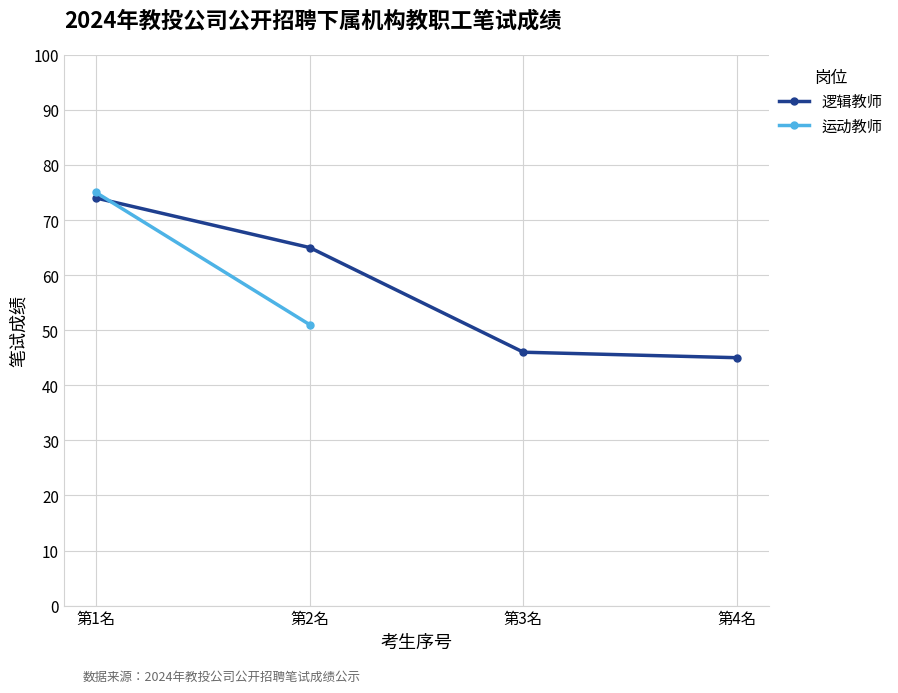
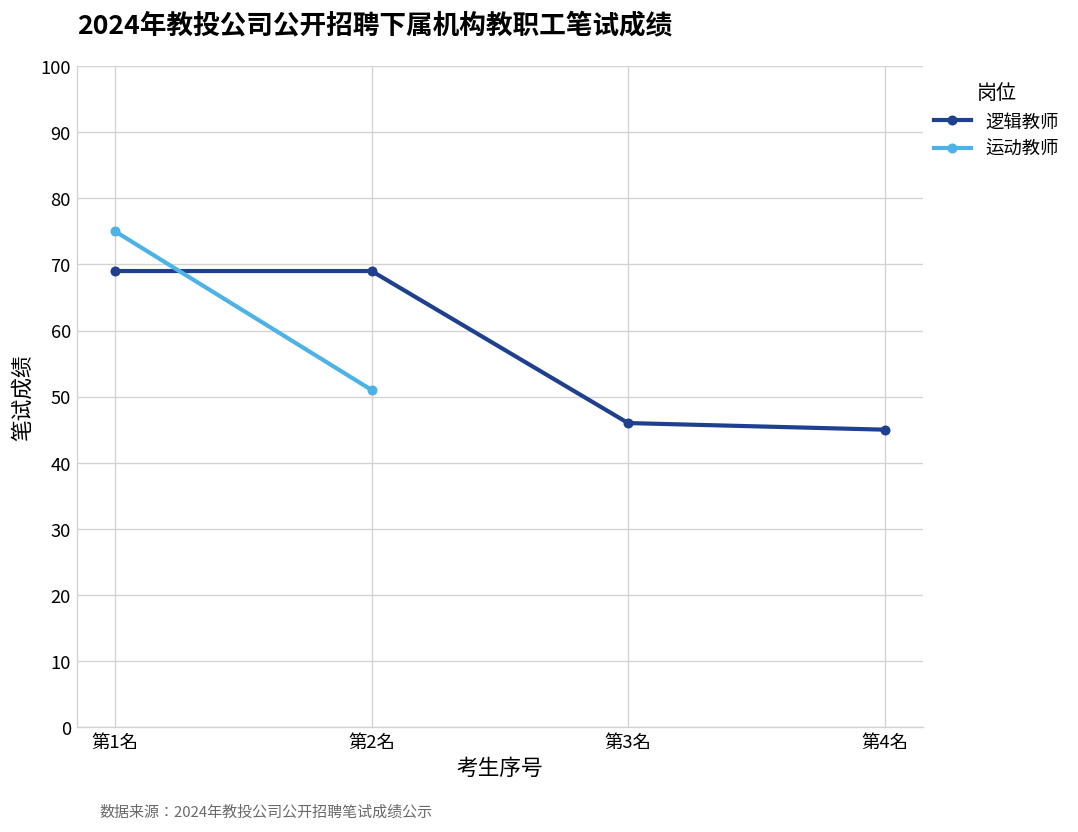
  {
    "逻辑教师": {
-     "第1名": 74,
-     "第2名": 65,
+     "第1名": 69,
+     "第2名": 69,
      "第3名": 46,
      "第4名": 45
    },
    "运动教师": {
      "第1名": 75,
      "第2名": 51
    }
  }
